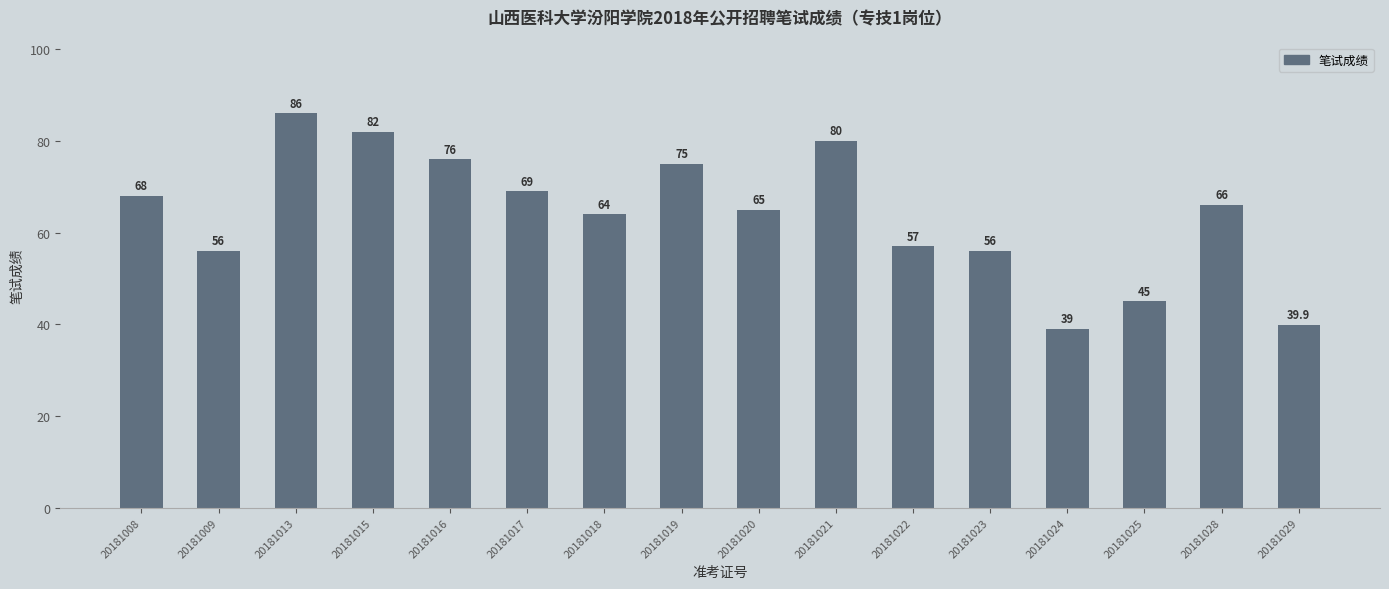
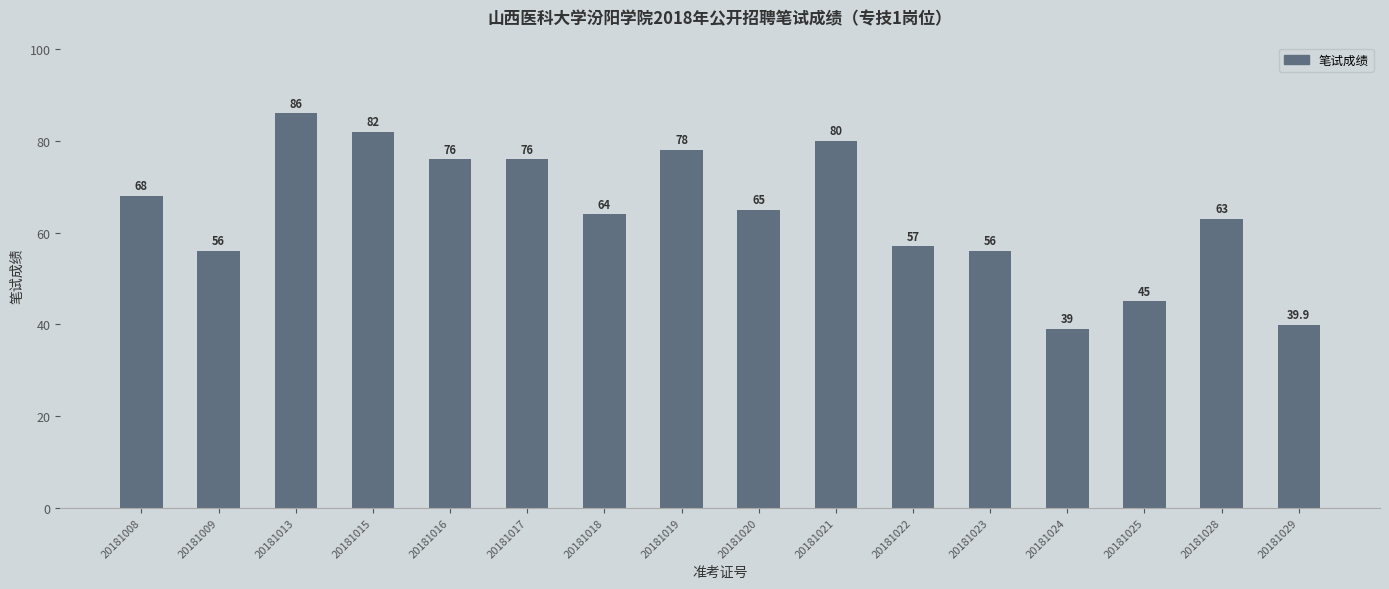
  {
    "20181008": 68,
    "20181009": 56,
    "20181013": 86,
    "20181015": 82,
    "20181016": 76,
-   "20181017": 69,
+   "20181017": 76,
    "20181018": 64,
-   "20181019": 75,
+   "20181019": 78,
    "20181020": 65,
    "20181021": 80,
    "20181022": 57,
    "20181023": 56,
    "20181024": 39,
    "20181025": 45,
-   "20181028": 66,
+   "20181028": 63,
    "20181029": 39.9
  }
